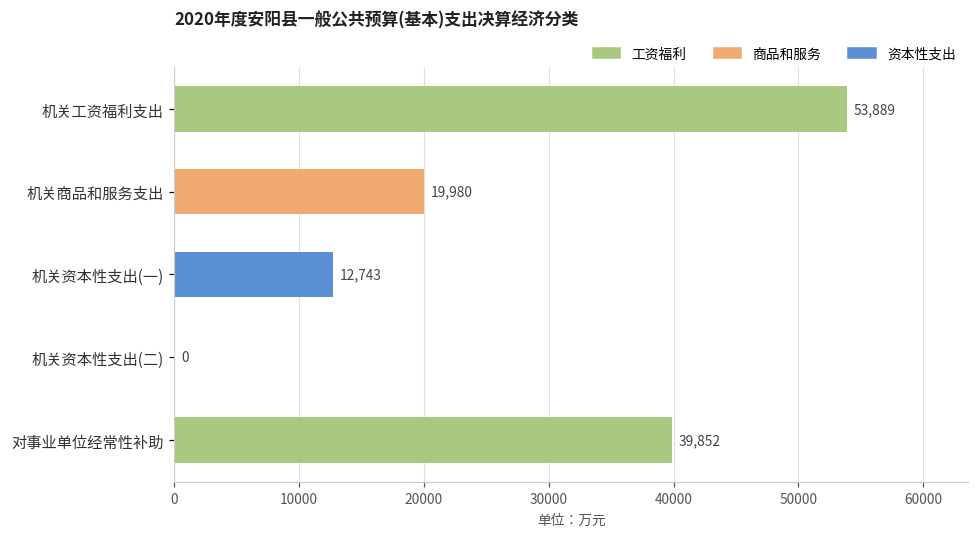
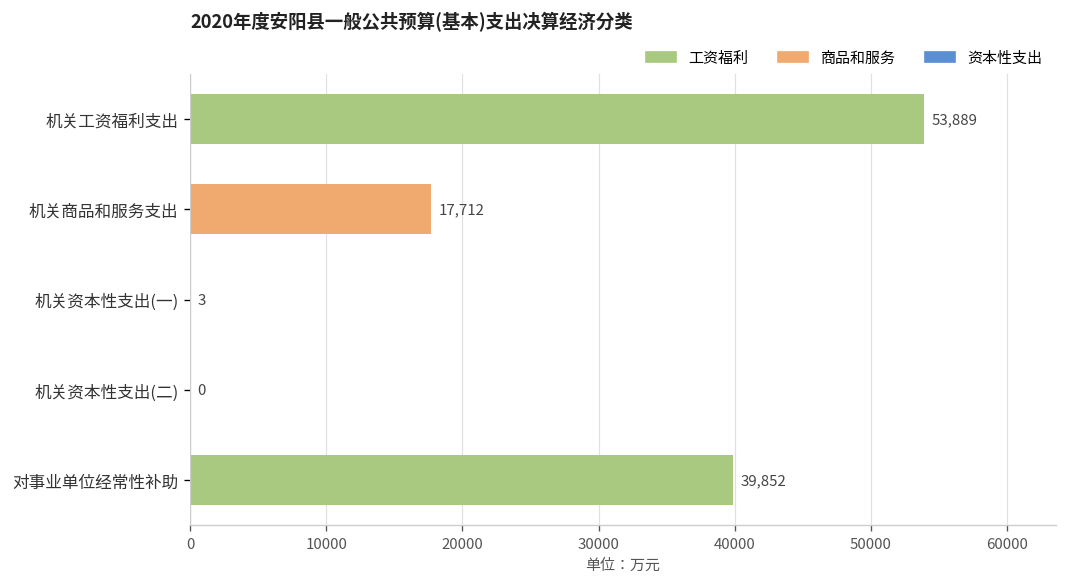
  {
    "机关工资福利支出": "53,889",
-   "机关商品和服务支出": "19,980",
-   "机关资本性支出(一)": "12,743",
+   "机关商品和服务支出": "17,712",
+   "机关资本性支出(一)": "3",
    "机关资本性支出(二)": "0",
    "对事业单位经常性补助": "39,852"
  }
